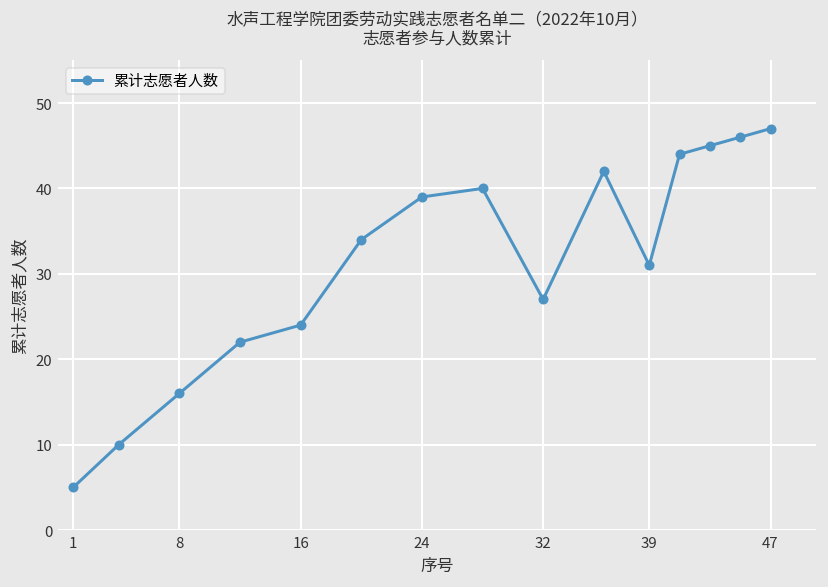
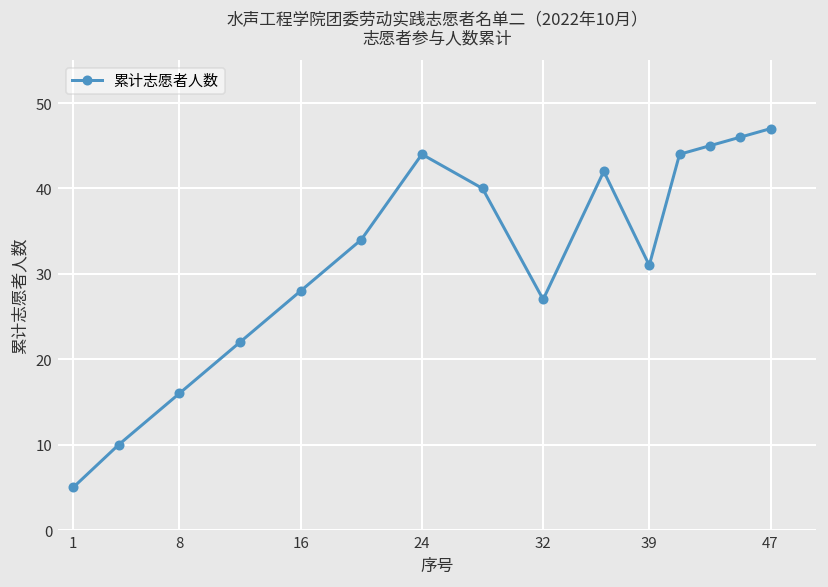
  {
    "1": 5,
    "8": 16,
-   "16": 24,
-   "24": 39,
+   "16": 28,
+   "24": 44,
    "32": 27,
    "39": 31,
    "47": 47
  }
